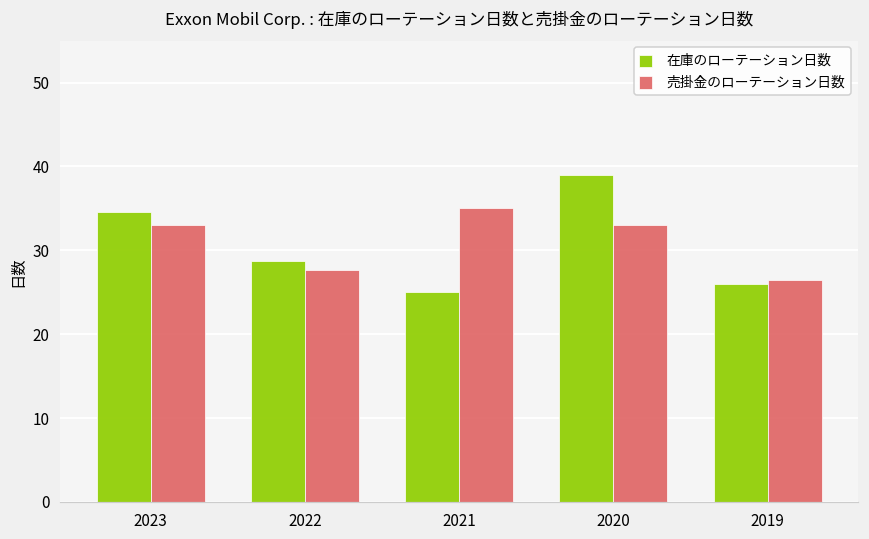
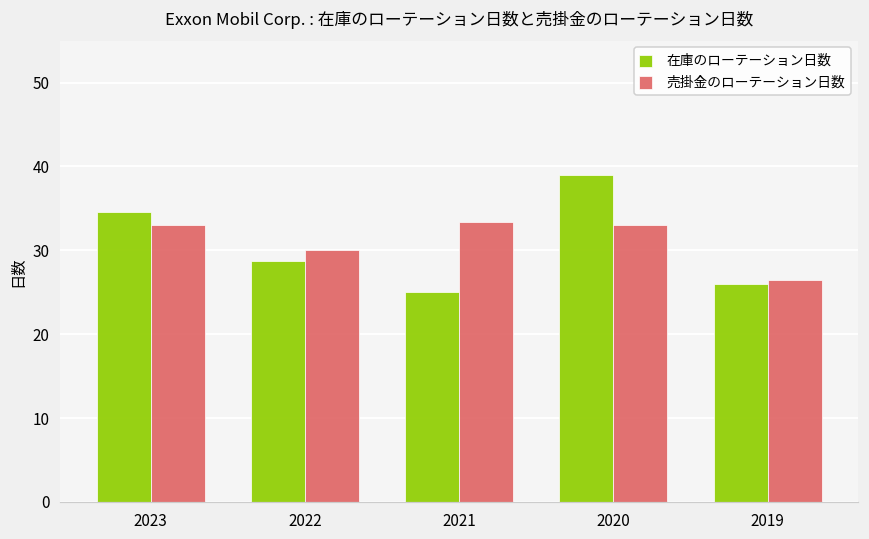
  {
    "在庫のローテーション日数": {
      "2023": 35,
      "2022": 29,
      "2021": 25,
      "2020": 39,
      "2019": 26
    },
    "売掛金のローテーション日数": {
      "2023": 33,
-     "2022": 28,
-     "2021": 35,
+     "2022": 30,
+     "2021": 33,
      "2020": 33,
      "2019": 26
    }
  }
